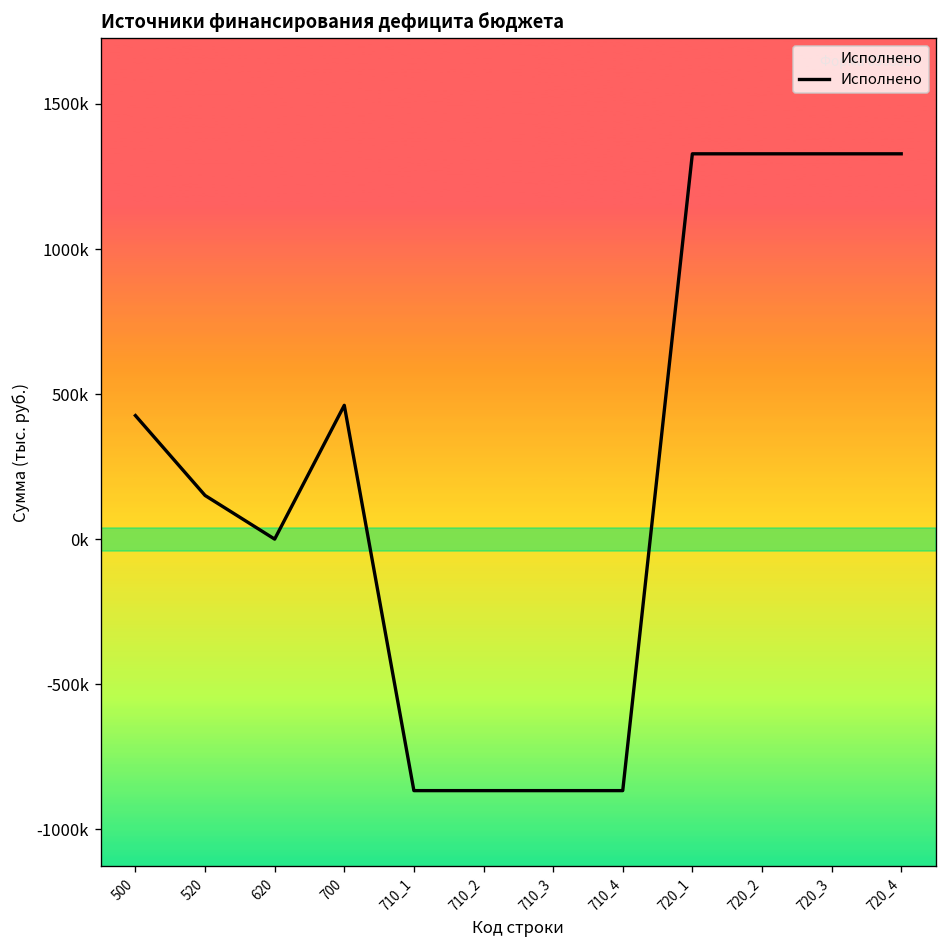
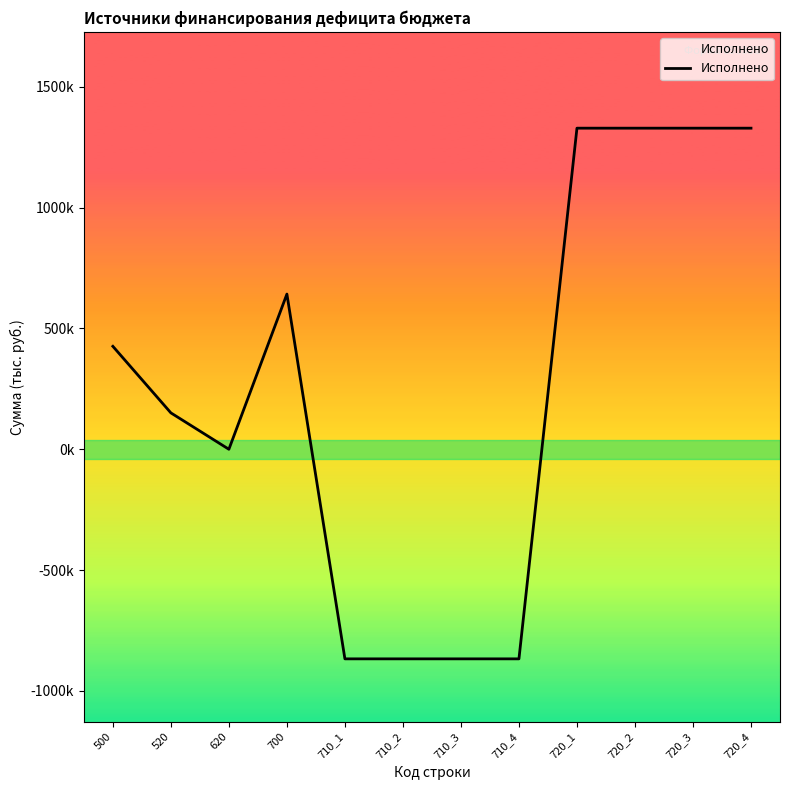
  {
    "Исполнено": {
-     "700": 460000
+     "700": 640000
    }
  }
